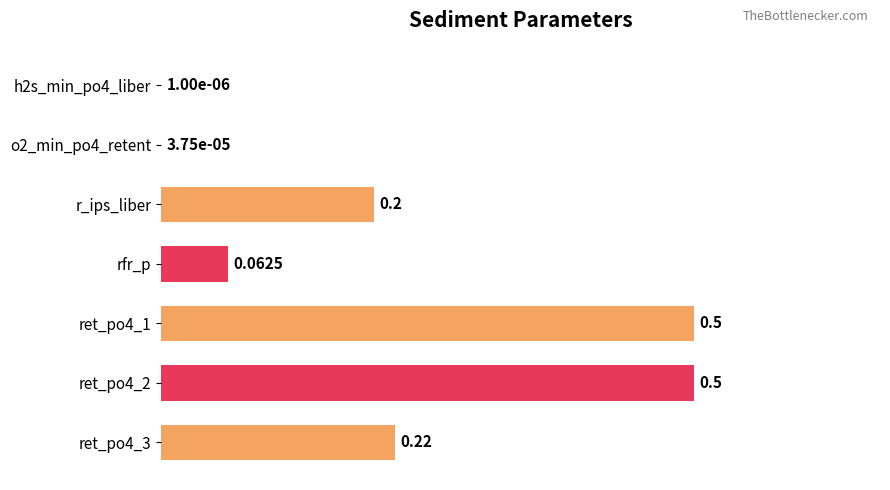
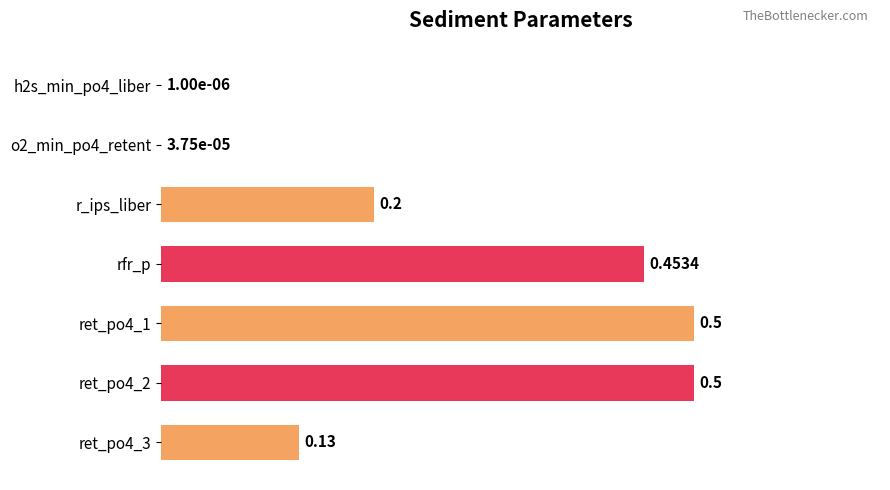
  {
    "h2s_min_po4_liber": "1.00e-06",
    "o2_min_po4_retent": "3.75e-05",
    "r_ips_liber": "0.2",
-   "rfr_p": "0.0625",
+   "rfr_p": "0.4534",
    "ret_po4_1": "0.5",
    "ret_po4_2": "0.5",
-   "ret_po4_3": "0.22"
+   "ret_po4_3": "0.13"
  }
